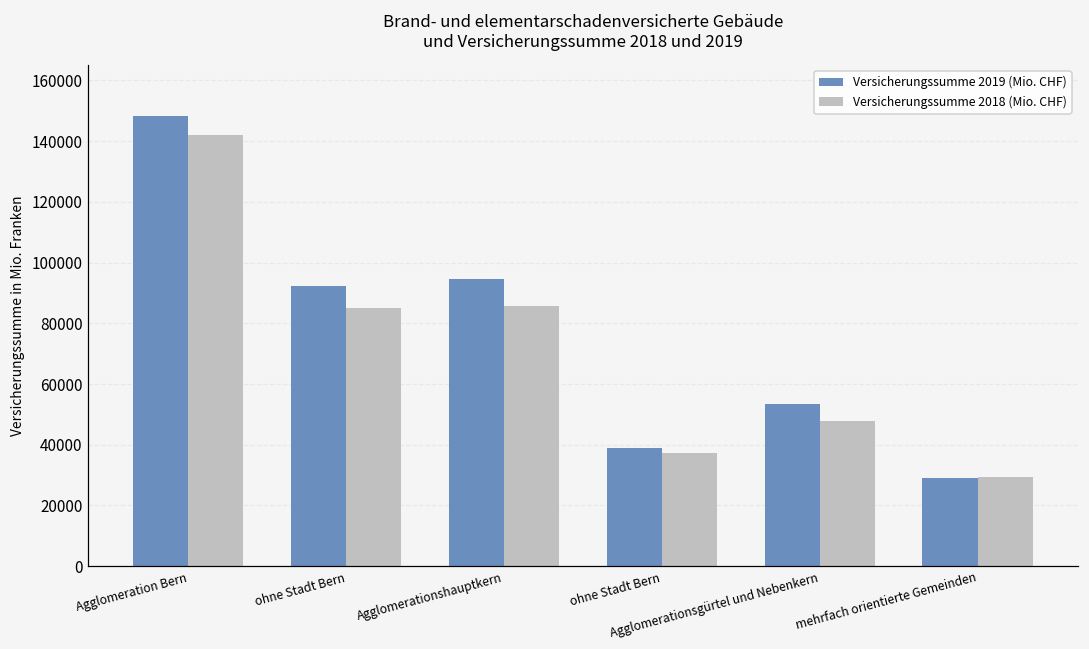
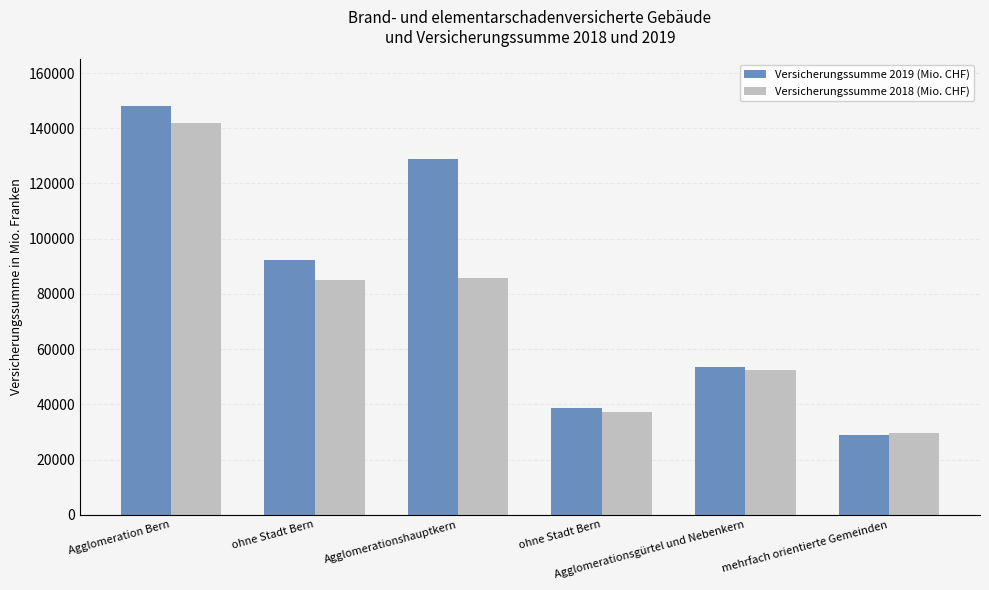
  {
    "Versicherungssumme 2019 (Mio. CHF)": {
      "Agglomeration Bern": 148000,
-     "Agglomerationshauptkern": 95000,
+     "Agglomerationshauptkern": 129000,
      "Agglomerationsgürtel und Nebenkern": 53000,
      "mehrfach orientierte Gemeinden": 29000
    },
    "Versicherungssumme 2018 (Mio. CHF)": {
      "Agglomeration Bern": 142000,
      "Agglomerationshauptkern": 86000,
-     "Agglomerationsgürtel und Nebenkern": 48000,
+     "Agglomerationsgürtel und Nebenkern": 52000,
      "mehrfach orientierte Gemeinden": 29000
    }
  }
